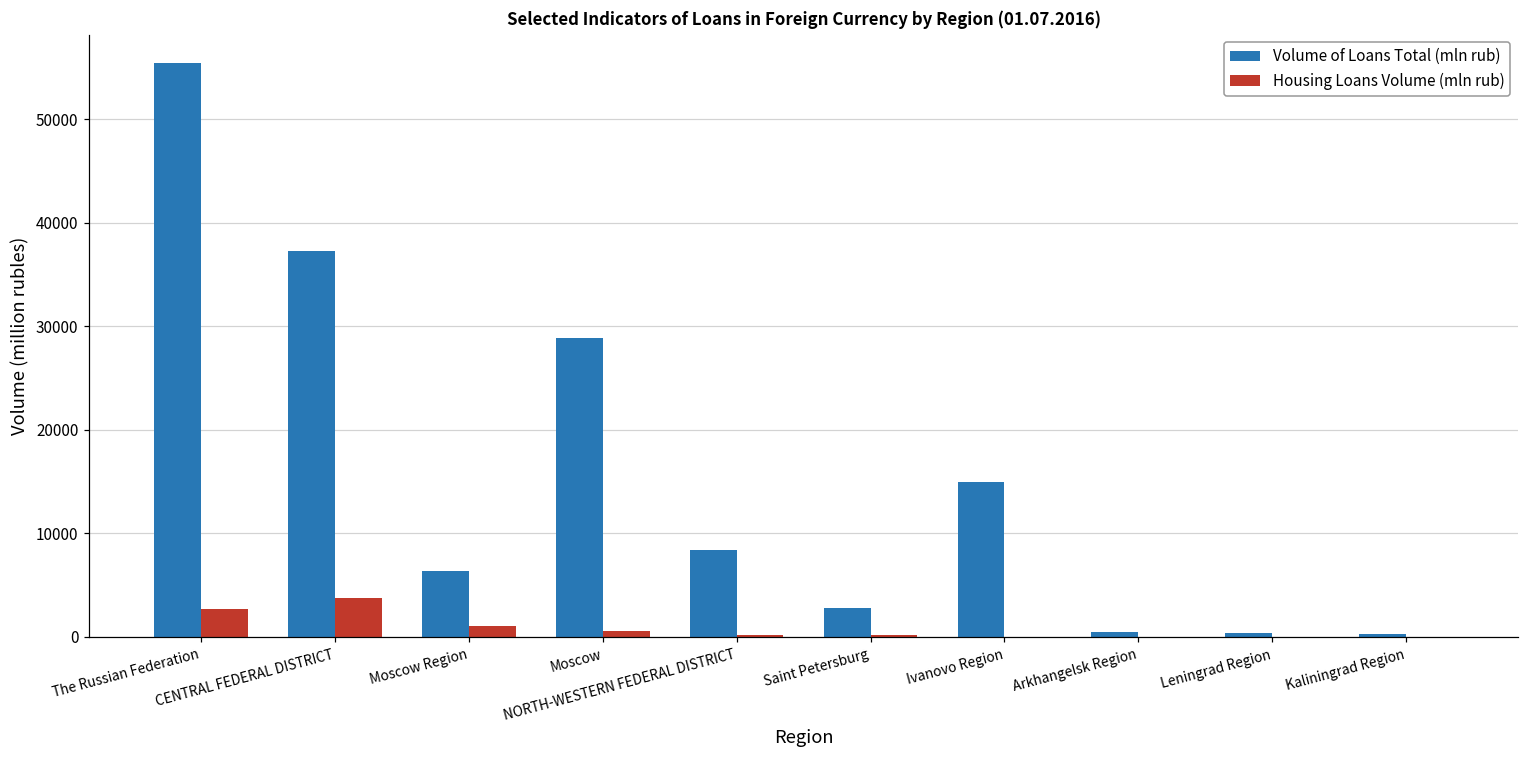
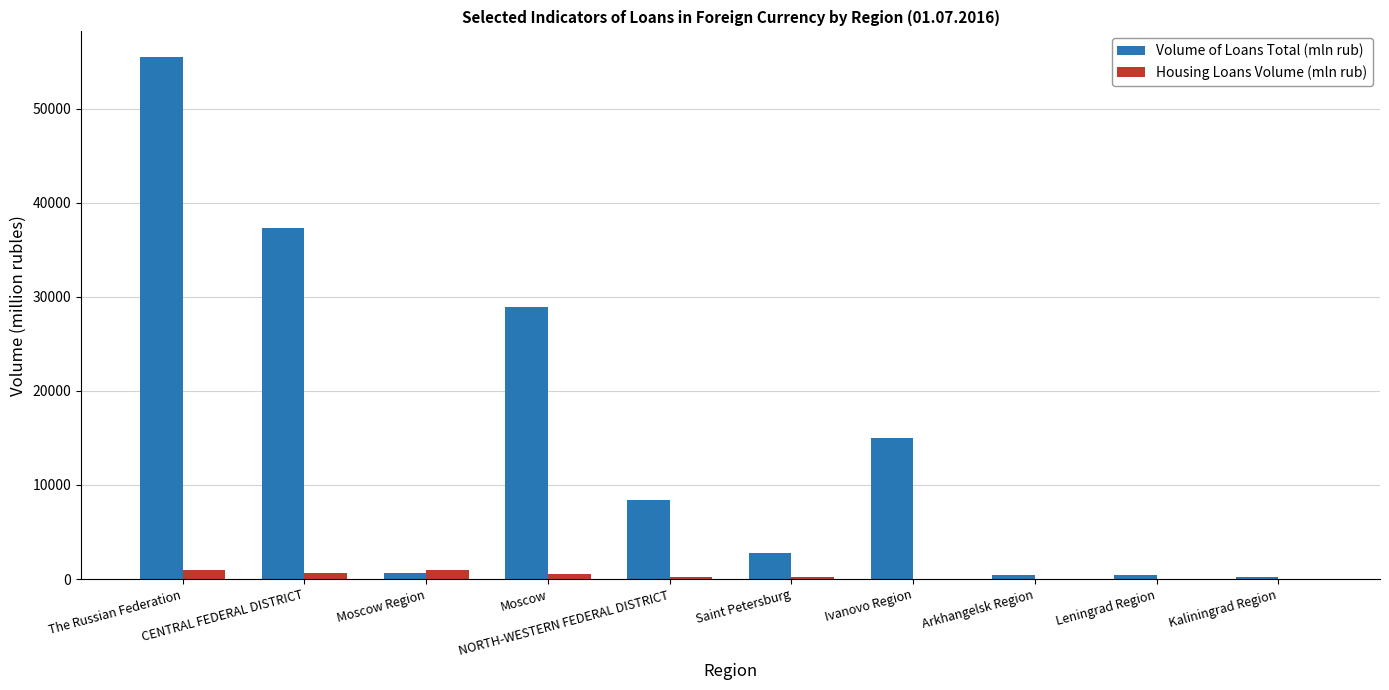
  {
    "Volume of Loans Total (mln rub)": {
      "The Russian Federation": 55000,
      "CENTRAL FEDERAL DISTRICT": 37000,
-     "Moscow Region": 6000,
+     "Moscow Region": 1000,
      "Moscow": 29000,
      "NORTH-WESTERN FEDERAL DISTRICT": 8000,
      "Saint Petersburg": 3000,
      "Ivanovo Region": 15000,
      "Arkhangelsk Region": 0,
      "Leningrad Region": 0
    },
    "Housing Loans Volume (mln rub)": {
-     "The Russian Federation": 3000,
-     "CENTRAL FEDERAL DISTRICT": 4000,
+     "The Russian Federation": 1000,
+     "CENTRAL FEDERAL DISTRICT": 1000,
      "Moscow Region": 1000,
      "Moscow": 1000,
      "Ivanovo Region": 0,
      "Arkhangelsk Region": 0,
      "Leningrad Region": 0,
      "Kaliningrad Region": 0
    }
  }
